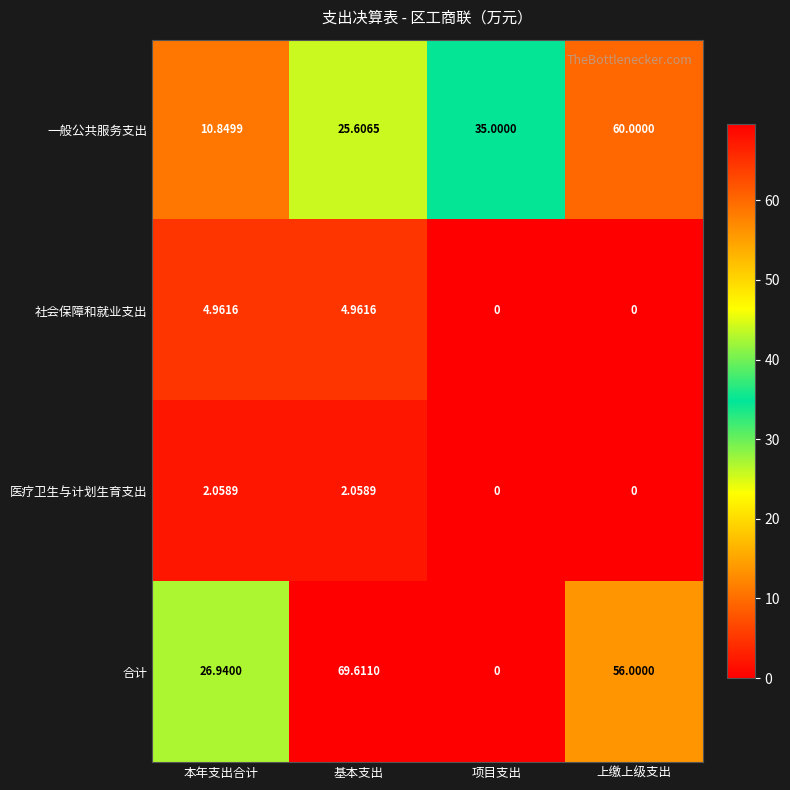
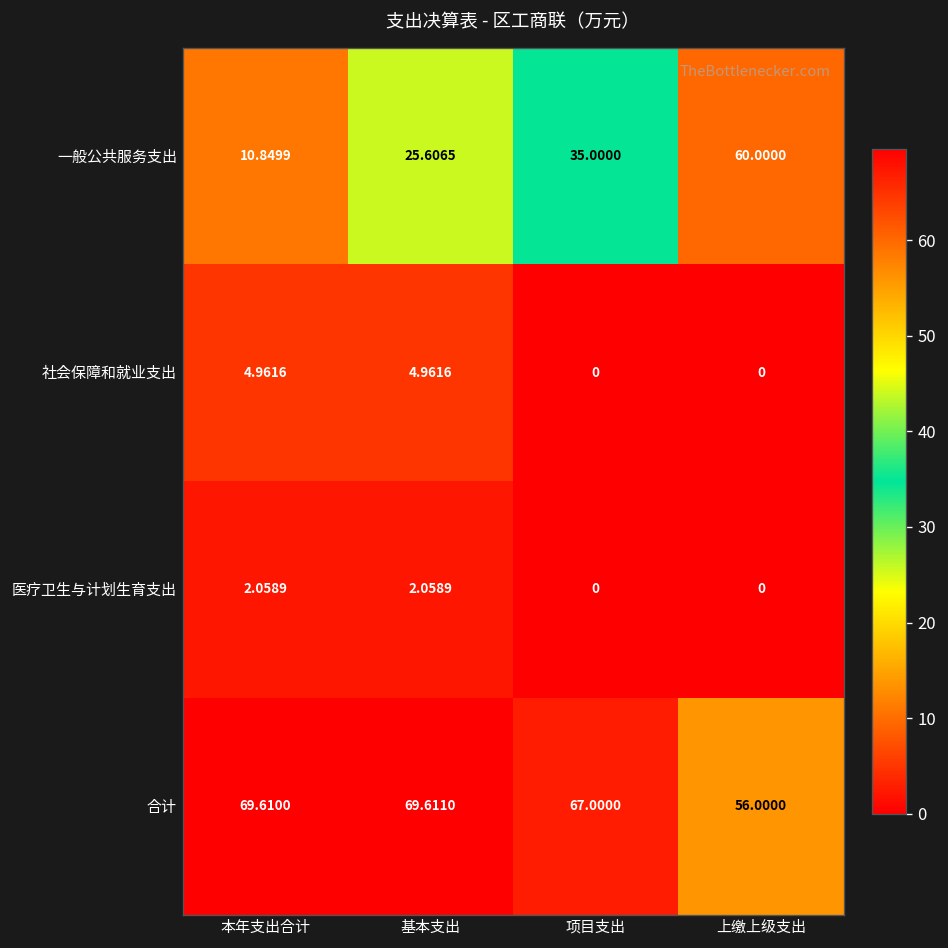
  {
    "一般公共服务支出": {
      "本年支出合计": 10.8499,
      "基本支出": 25.6065,
      "项目支出": 35.0000
    },
    "社会保障和就业支出": {
      "本年支出合计": 4.9616,
      "基本支出": 4.9616,
      "项目支出": 0,
      "上缴上级支出": 0
    },
    "医疗卫生与计划生育支出": {
      "本年支出合计": 2.0589,
      "基本支出": 2.0589,
      "项目支出": 0,
      "上缴上级支出": 0
    },
    "合计": {
-     "本年支出合计": 26.9400,
+     "本年支出合计": 69.6100,
      "基本支出": 69.6110,
-     "项目支出": 0,
+     "项目支出": 67.0000,
      "上缴上级支出": 56.0000
    }
  }
